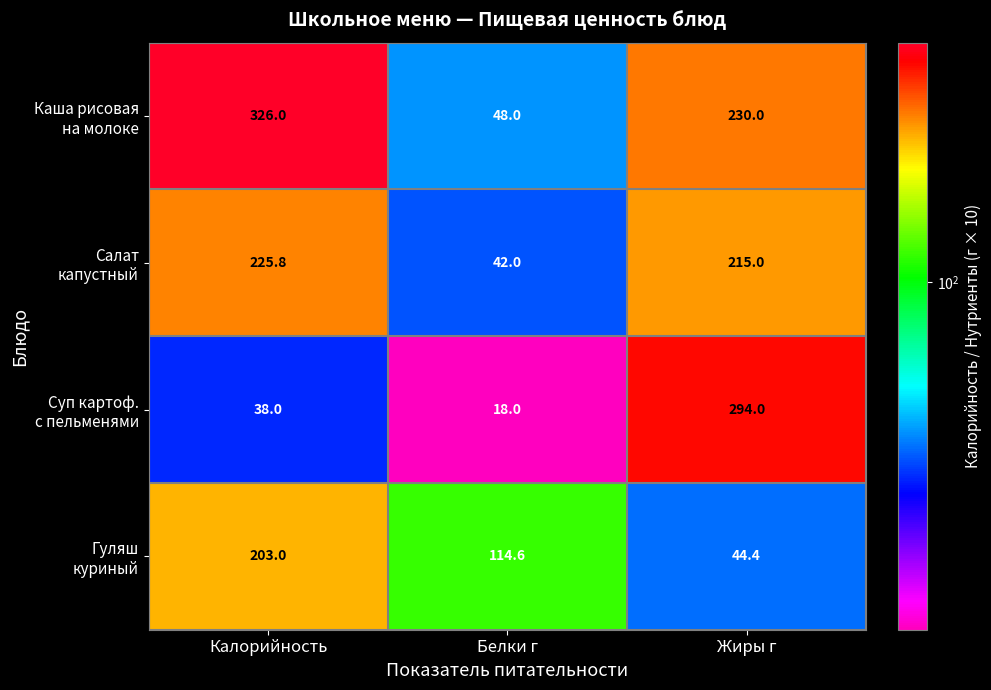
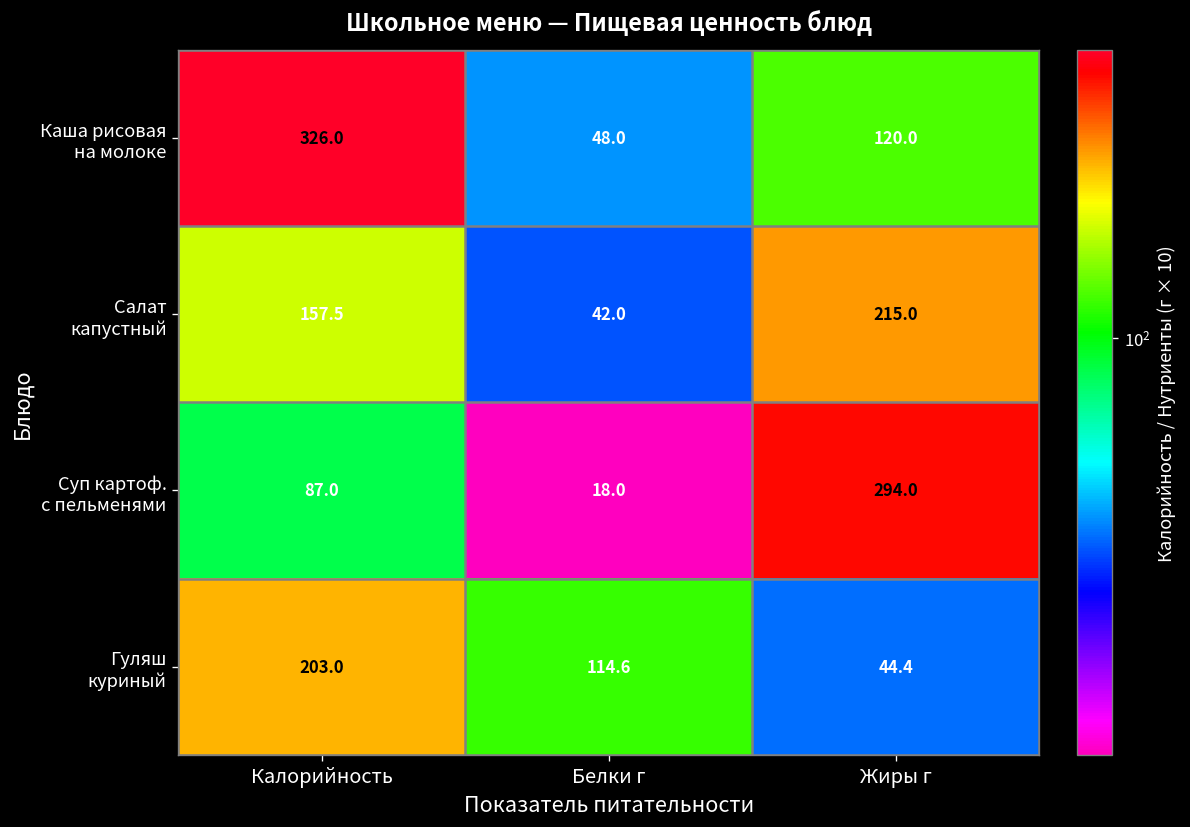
  {
    "Каша рисовая на молоке": {
      "Калорийность": 326.0,
      "Белки г": 48.0,
-     "Жиры г": 230.0
+     "Жиры г": 120.0
    },
    "Салат капустный": {
-     "Калорийность": 225.8,
+     "Калорийность": 157.5,
      "Белки г": 42.0,
      "Жиры г": 215.0
    },
    "Суп картоф. с пельменями": {
-     "Калорийность": 38.0,
+     "Калорийность": 87.0,
      "Белки г": 18.0,
      "Жиры г": 294.0
    },
    "Гуляш куриный": {
      "Калорийность": 203.0,
      "Белки г": 114.6,
      "Жиры г": 44.4
    }
  }
